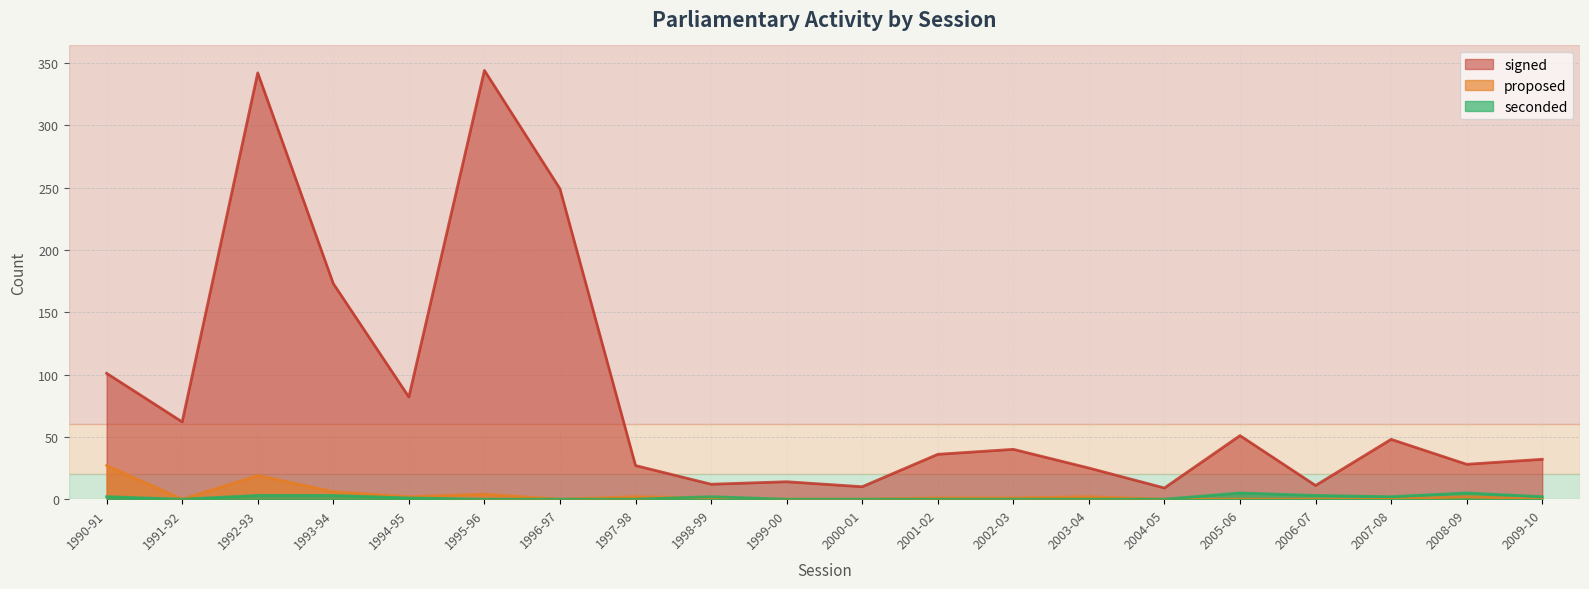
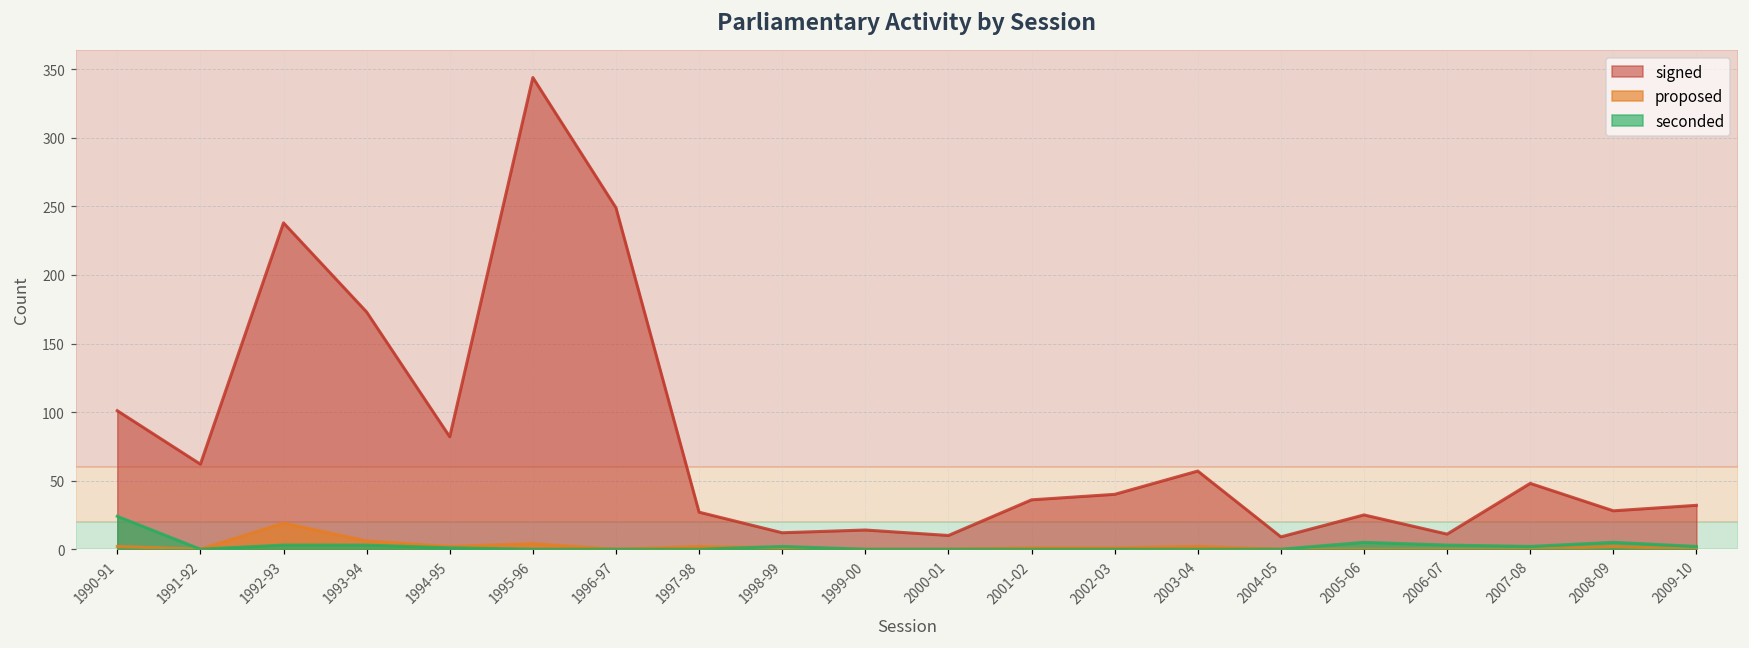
  {
    "signed": {
      "1990-91": 101,
      "1991-92": 62,
-     "1992-93": 342,
+     "1992-93": 238,
      "1993-94": 173,
      "1994-95": 82,
      "1995-96": 344,
      "1996-97": 249,
      "1997-98": 27,
      "1998-99": 12,
      "1999-00": 14,
      "2000-01": 10,
      "2001-02": 36,
      "2002-03": 40,
-     "2003-04": 25,
+     "2003-04": 57,
      "2004-05": 9,
-     "2005-06": 51,
+     "2005-06": 25,
      "2006-07": 11,
      "2007-08": 48,
      "2008-09": 28,
      "2009-10": 32
    },
    "proposed": {
-     "1990-91": 27,
+     "1990-91": 2,
      "1992-93": 19,
      "1993-94": 6,
      "1995-96": 4,
      "2005-06": 0,
      "2006-07": 0,
      "2008-09": 2
    },
    "seconded": {
-     "1990-91": 2,
+     "1990-91": 24,
      "1992-93": 3,
      "1993-94": 3,
      "1995-96": 0,
      "2005-06": 5,
      "2006-07": 3,
      "2008-09": 5
    }
  }
